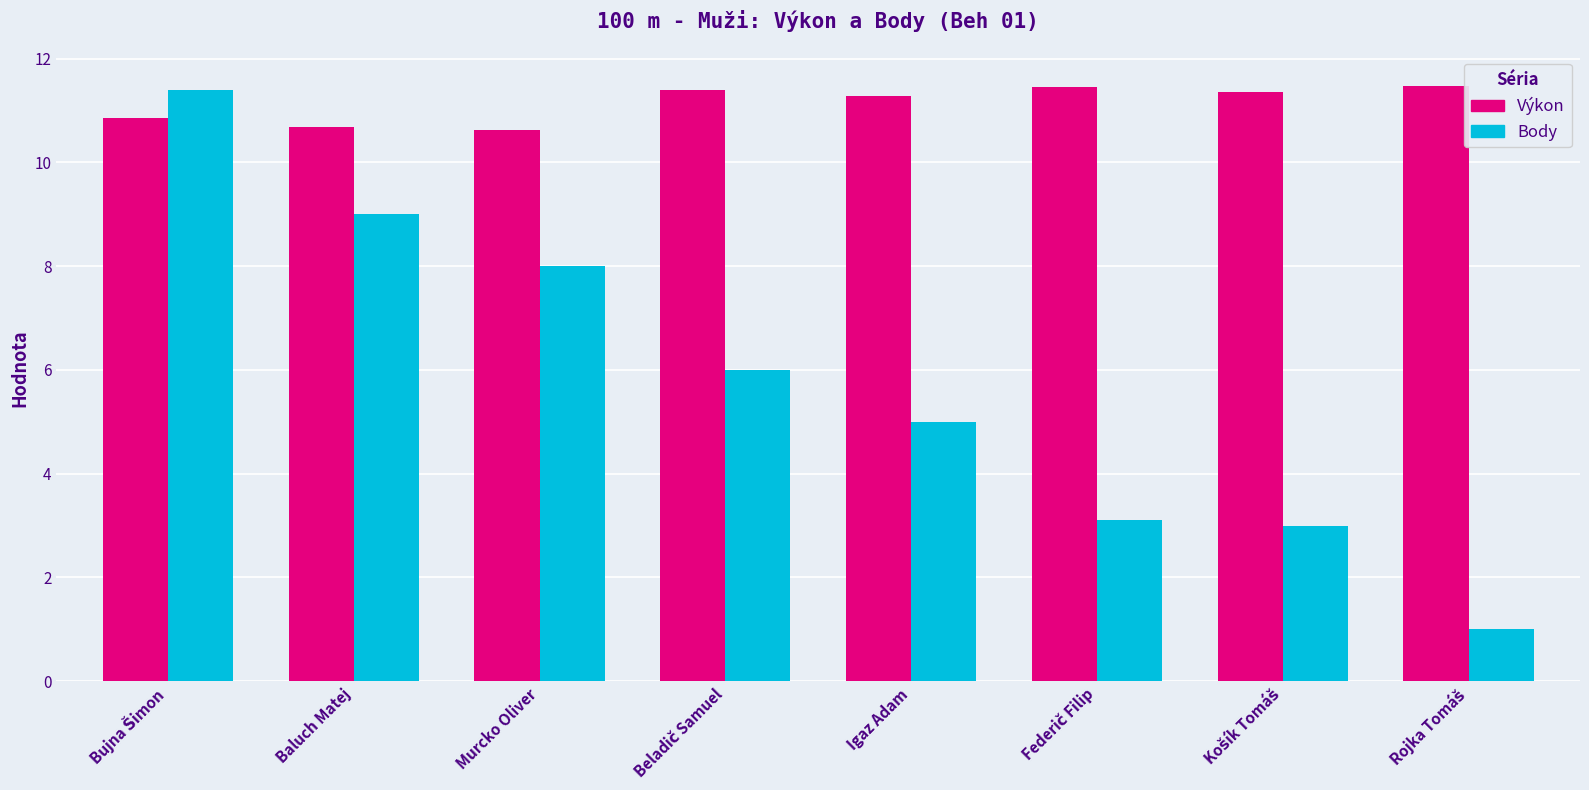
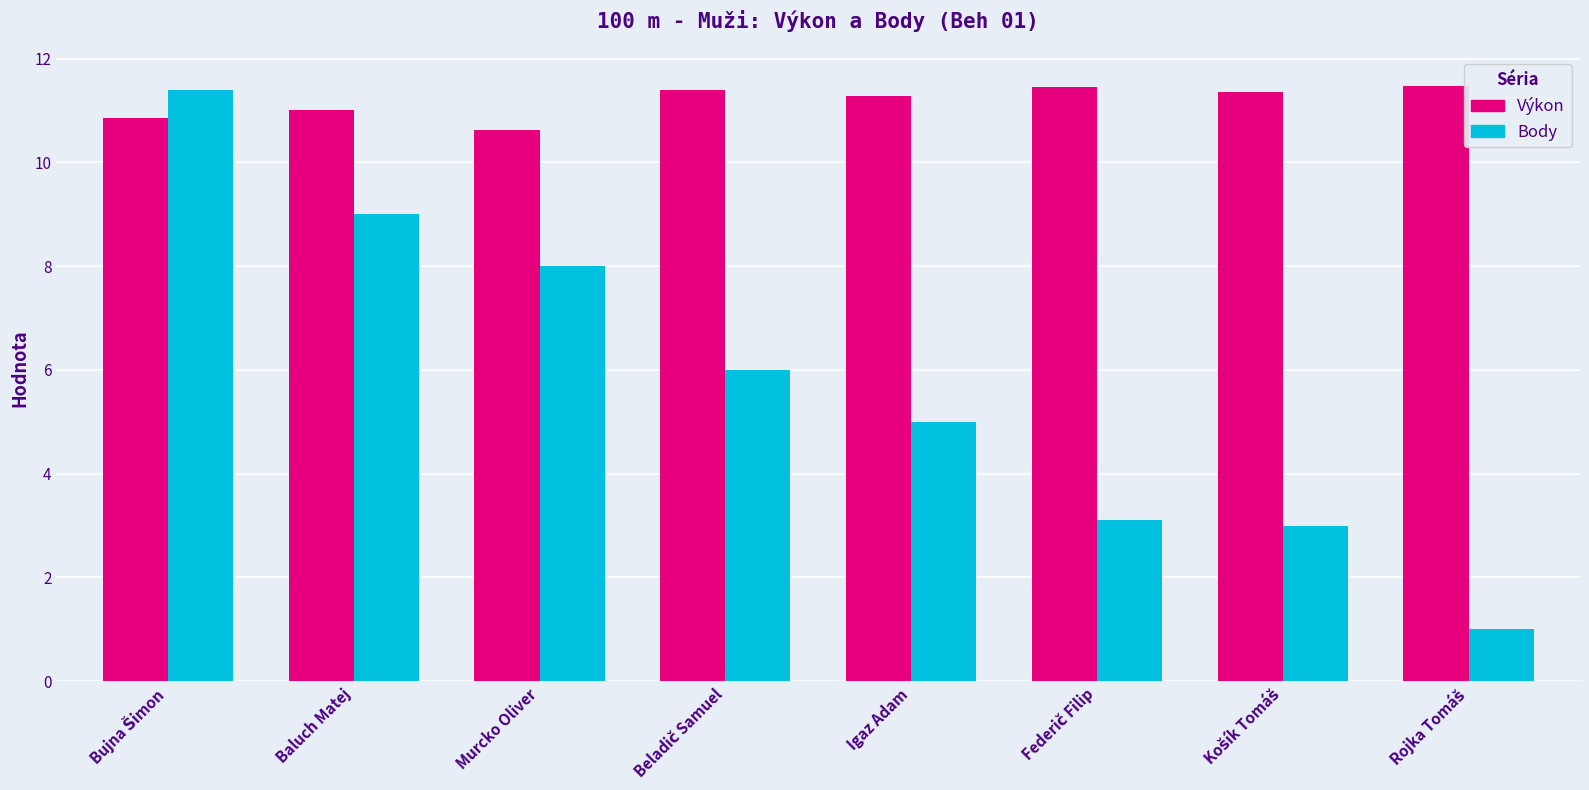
  {
    "Výkon": {
      "Bujna Šimon": 10.9,
-     "Baluch Matej": 10.7,
+     "Baluch Matej": 11.0,
      "Murcko Oliver": 10.6,
      "Beladič Samuel": 11.4,
      "Igaz Adam": 11.3,
      "Federič Filip": 11.5,
      "Košík Tomáš": 11.4,
      "Rojka Tomáš": 11.5
    },
    "Body": {
      "Bujna Šimon": 11.4,
      "Baluch Matej": 9.0,
      "Murcko Oliver": 8.0,
      "Beladič Samuel": 6.0,
      "Igaz Adam": 5.0,
      "Federič Filip": 3.1,
      "Košík Tomáš": 3.0,
      "Rojka Tomáš": 1.0
    }
  }
